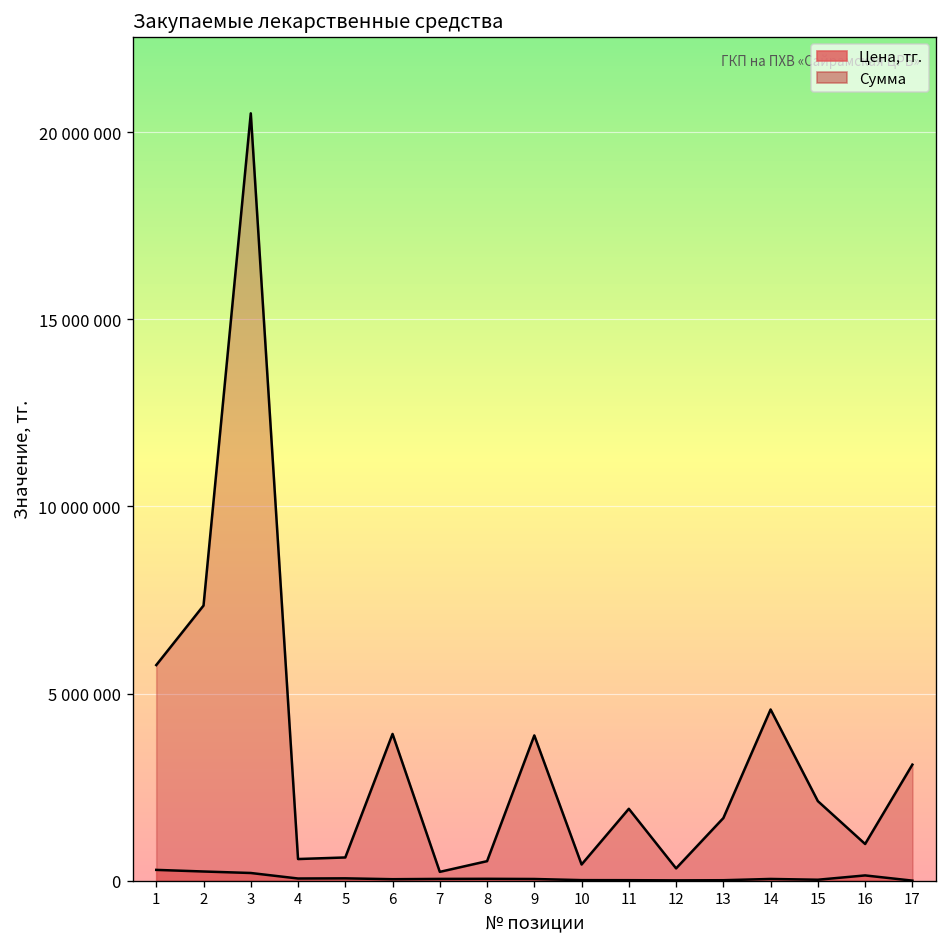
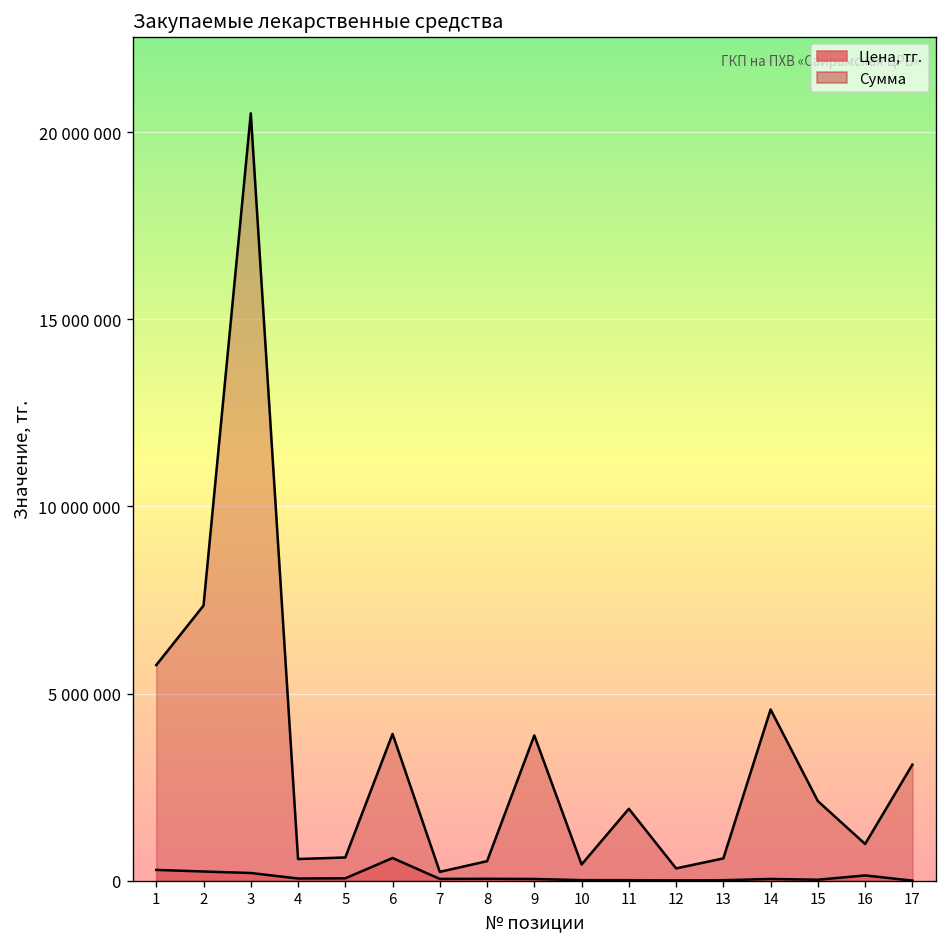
  {
    "Цена, тг.": {
      "1": 300000,
      "2": 200000,
      "3": 200000,
      "4": 100000,
      "5": 100000,
-     "6": 0,
+     "6": 600000,
      "7": 0,
      "8": 0,
      "9": 0,
      "10": 0,
      "11": 0,
      "12": 0,
      "13": 0,
      "14": 0,
      "15": 0,
      "16": 100000,
      "17": 0
    },
    "Сумма": {
      "1": 5800000,
      "2": 7400000,
      "3": 20500000,
      "4": 600000,
      "5": 600000,
      "6": 3900000,
      "7": 200000,
      "8": 500000,
      "9": 3900000,
      "10": 400000,
      "11": 1900000,
      "12": 300000,
-     "13": 1700000,
+     "13": 600000,
      "14": 4600000,
      "15": 2100000,
      "16": 1000000,
      "17": 3100000
    }
  }
